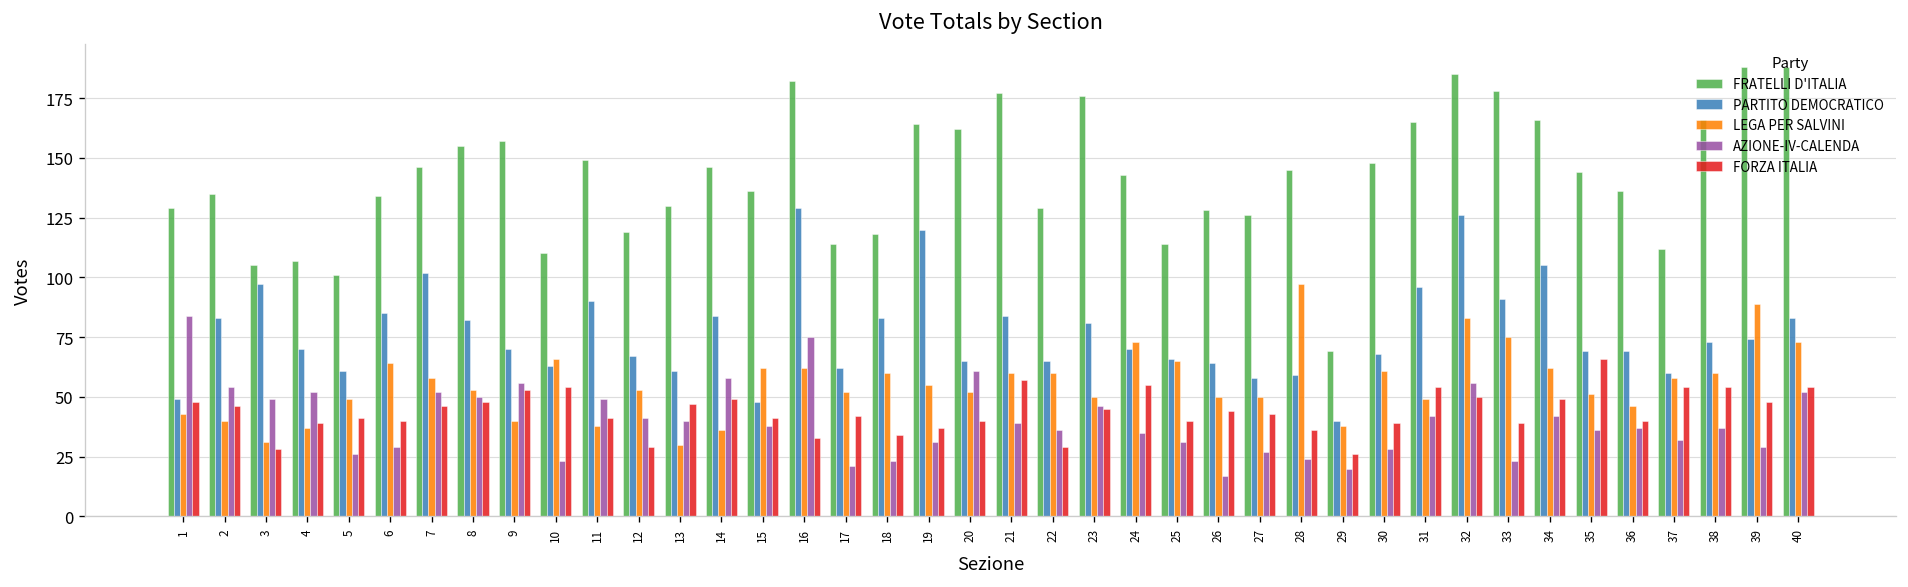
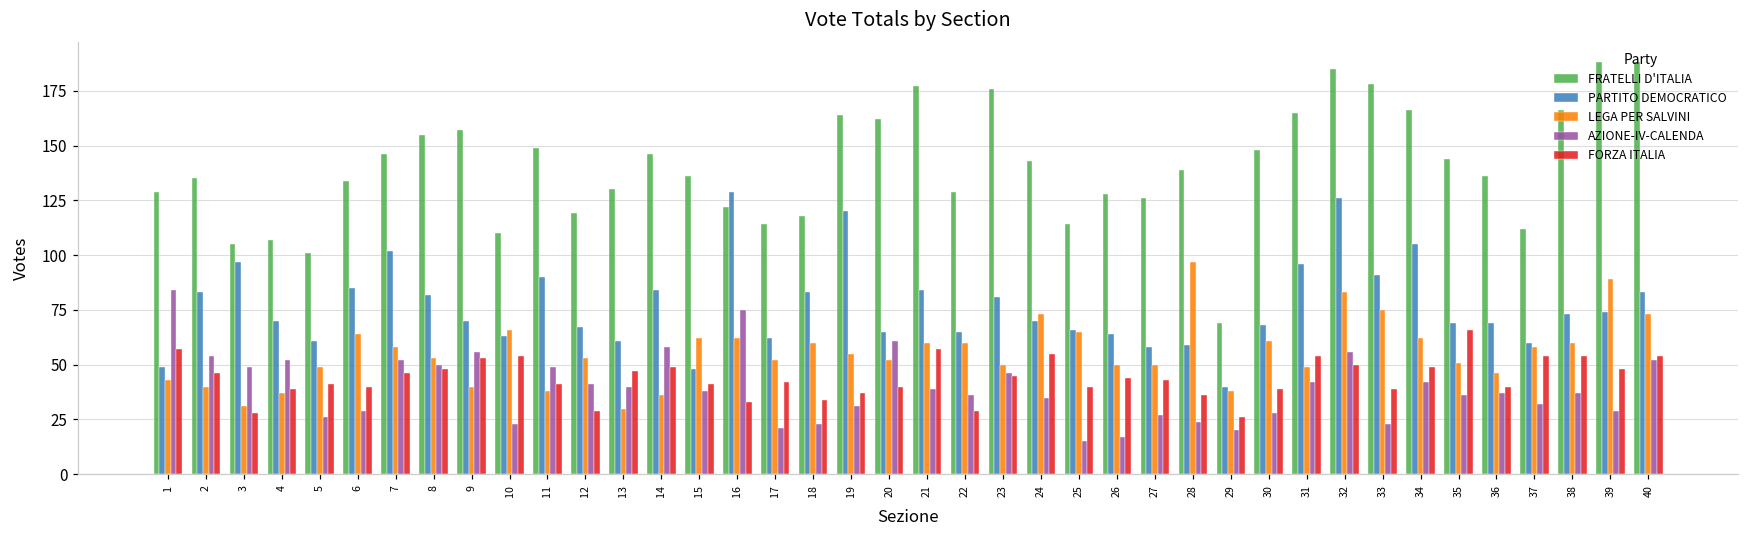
  {
    "FRATELLI D'ITALIA": {
      "1": 129,
      "2": 135,
      "3": 105,
      "4": 107,
      "5": 101,
      "6": 134,
      "7": 146,
      "8": 155,
      "9": 157,
      "10": 110,
      "11": 149,
      "12": 119,
      "13": 130,
      "14": 146,
      "15": 136,
-     "16": 182,
+     "16": 122,
      "17": 114,
      "18": 118,
      "19": 164,
      "20": 162,
      "21": 177,
      "22": 129,
      "23": 176,
      "24": 143,
      "25": 114,
      "26": 128,
      "27": 126,
-     "28": 145,
+     "28": 139,
      "29": 69,
      "30": 148,
      "31": 165,
      "32": 185,
      "33": 178,
      "34": 166,
      "35": 144,
      "36": 136,
      "37": 112,
      "38": 166,
      "39": 188,
      "40": 188
    },
    "PARTITO DEMOCRATICO": {
      "1": 49,
      "2": 83,
      "3": 97,
      "4": 70,
      "5": 61,
      "6": 85,
      "7": 102,
      "8": 82,
      "9": 70,
      "10": 63,
      "11": 90,
      "12": 67,
      "13": 61,
      "14": 84,
      "15": 48,
      "16": 129,
      "17": 62,
      "18": 83,
      "19": 120,
      "20": 65,
      "21": 84,
      "22": 65,
      "23": 81,
      "24": 70,
      "25": 66,
      "26": 64,
      "27": 58,
      "28": 59,
      "29": 40,
      "30": 68,
      "31": 96,
      "32": 126,
      "33": 91,
      "34": 105,
      "35": 69,
      "36": 69,
      "37": 60,
      "38": 73,
      "39": 74,
      "40": 83
    },
    "LEGA PER SALVINI": {
      "1": 43,
      "2": 40,
      "3": 31,
      "4": 37,
      "5": 49,
      "6": 64,
      "7": 58,
      "8": 53,
      "9": 40,
      "10": 66,
      "11": 38,
      "12": 53,
      "13": 30,
      "14": 36,
      "15": 62,
      "16": 62,
      "17": 52,
      "18": 60,
      "19": 55,
      "20": 52,
      "21": 60,
      "22": 60,
      "23": 50,
      "24": 73,
      "25": 65,
      "26": 50,
      "27": 50,
      "28": 97,
      "29": 38,
      "30": 61,
      "31": 49,
      "32": 83,
      "33": 75,
      "34": 62,
      "35": 51,
      "36": 46,
      "37": 58,
      "38": 60,
      "39": 89,
      "40": 73
    },
    "AZIONE-IV-CALENDA": {
      "1": 84,
      "2": 54,
      "3": 49,
      "4": 52,
      "5": 26,
      "6": 29,
      "7": 52,
      "8": 50,
      "9": 56,
      "10": 23,
      "11": 49,
      "12": 41,
      "13": 40,
      "14": 58,
      "15": 38,
      "16": 75,
      "17": 21,
      "18": 23,
      "19": 31,
      "20": 61,
      "21": 39,
      "22": 36,
      "23": 46,
      "24": 35,
-     "25": 31,
+     "25": 15,
      "26": 17,
      "27": 27,
      "28": 24,
      "29": 20,
      "30": 28,
      "31": 42,
      "32": 56,
      "33": 23,
      "34": 42,
      "35": 36,
      "36": 37,
      "37": 32,
      "38": 37,
      "39": 29,
      "40": 52
    },
    "FORZA ITALIA": {
-     "1": 48,
+     "1": 57,
      "2": 46,
      "3": 28,
      "4": 39,
      "5": 41,
      "6": 40,
      "7": 46,
      "8": 48,
      "9": 53,
      "10": 54,
      "11": 41,
      "12": 29,
      "13": 47,
      "14": 49,
      "15": 41,
      "16": 33,
      "17": 42,
      "18": 34,
      "19": 37,
      "20": 40,
      "21": 57,
      "22": 29,
      "23": 45,
      "24": 55,
      "25": 40,
      "26": 44,
      "27": 43,
      "28": 36,
      "29": 26,
      "30": 39,
      "31": 54,
      "32": 50,
      "33": 39,
      "34": 49,
      "35": 66,
      "36": 40,
      "37": 54,
      "38": 54,
      "39": 48,
      "40": 54
    }
  }
